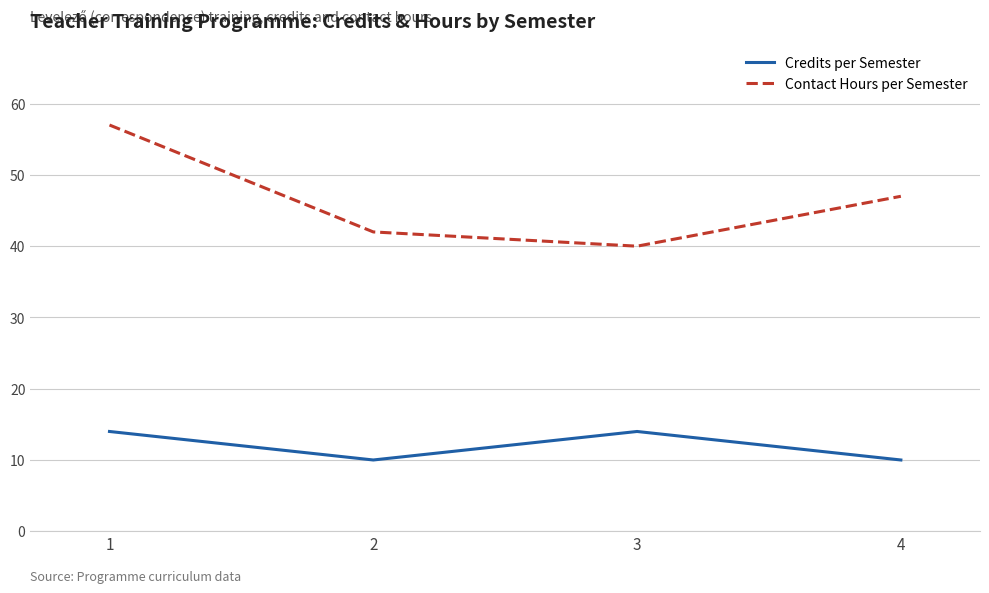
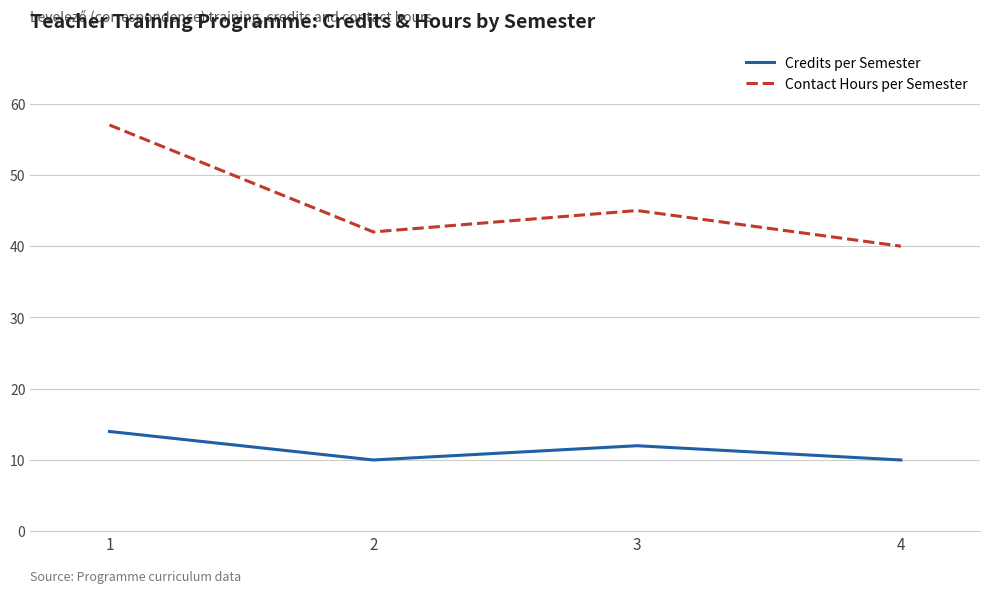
  {
    "Credits per Semester": {
      "1": 14,
      "2": 10,
-     "3": 14,
+     "3": 12,
      "4": 10
    },
    "Contact Hours per Semester": {
      "1": 57,
      "2": 42,
-     "3": 40,
-     "4": 47
+     "3": 45,
+     "4": 40
    }
  }
